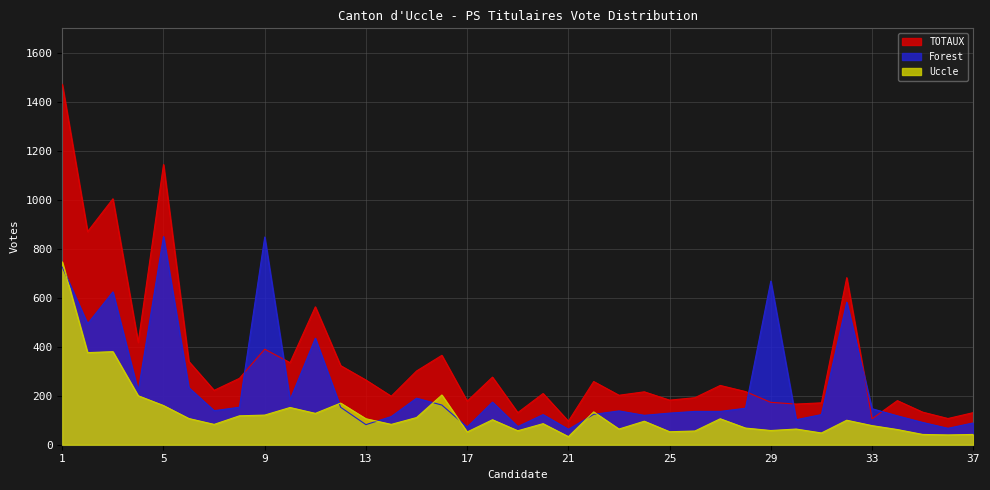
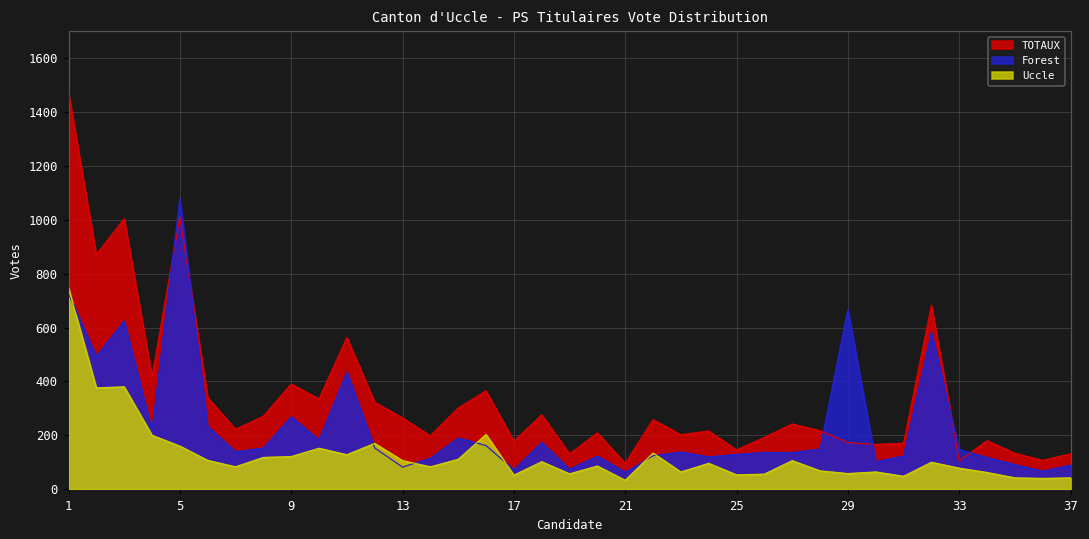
  {
    "TOTAUX": {
      "1": 1470,
-     "5": 1140,
+     "5": 1010,
      "9": 390,
      "13": 260,
      "17": 180,
      "21": 100,
-     "25": 180,
+     "25": 150,
      "29": 170,
      "33": 110,
      "37": 130
    },
    "Forest": {
      "1": 730,
-     "5": 850,
-     "9": 850,
+     "5": 1080,
+     "9": 270,
      "13": 80,
      "17": 70,
      "21": 60,
      "25": 130,
      "29": 670,
      "33": 150,
      "37": 90
    },
    "Uccle": {
      "1": 750,
      "5": 160,
      "9": 120,
      "13": 110,
      "17": 50,
      "21": 30,
      "25": 50,
      "29": 60,
      "33": 80,
      "37": 40
    }
  }
